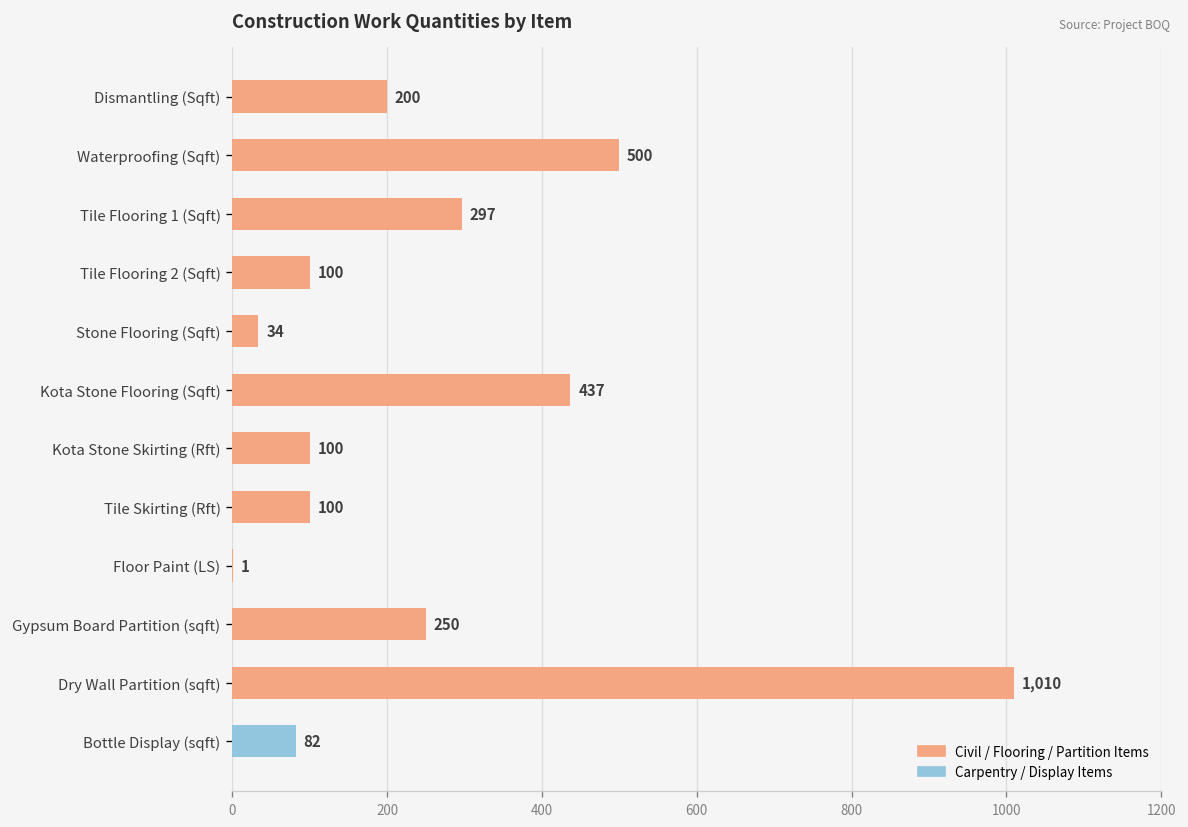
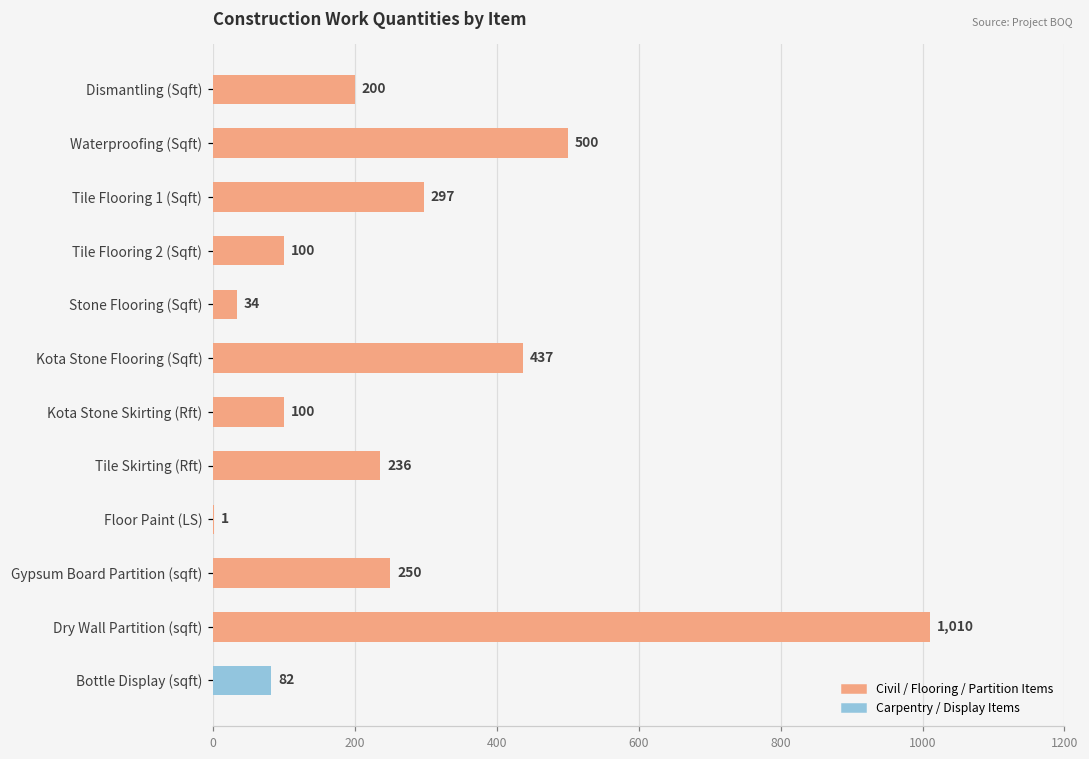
  {
    "Dismantling (Sqft)": "200",
    "Waterproofing (Sqft)": "500",
    "Tile Flooring 1 (Sqft)": "297",
    "Tile Flooring 2 (Sqft)": "100",
    "Stone Flooring (Sqft)": "34",
    "Kota Stone Flooring (Sqft)": "437",
    "Kota Stone Skirting (Rft)": "100",
-   "Tile Skirting (Rft)": "100",
+   "Tile Skirting (Rft)": "236",
    "Floor Paint (LS)": "1",
    "Gypsum Board Partition (sqft)": "250",
    "Dry Wall Partition (sqft)": "1,010",
    "Bottle Display (sqft)": "82"
  }
